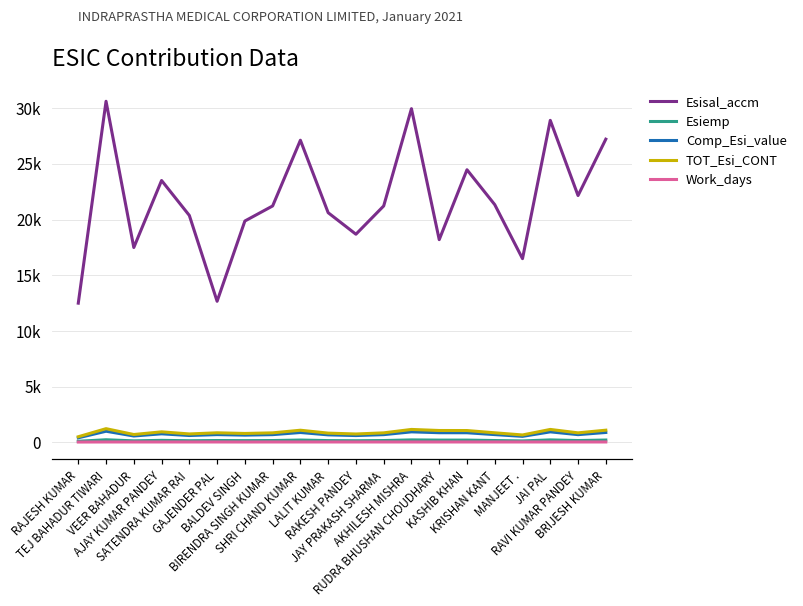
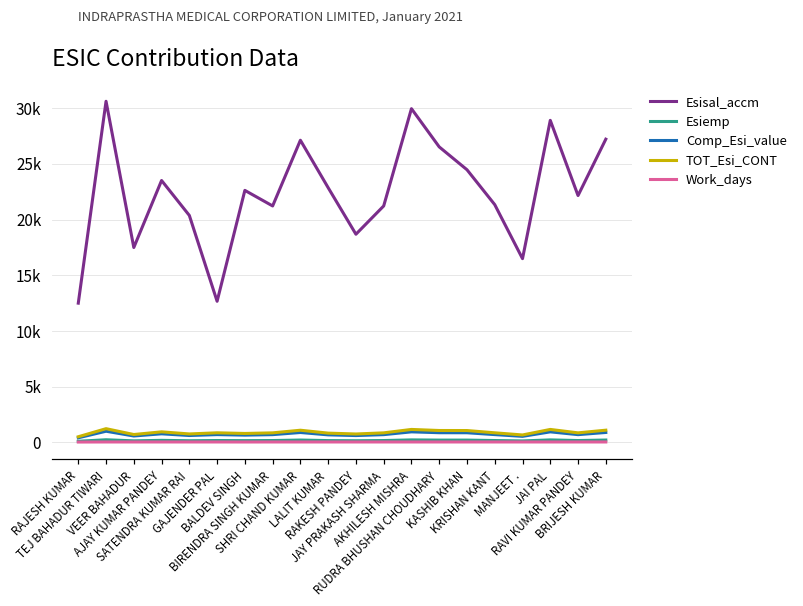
  {
    "Esisal_accm": {
      "RAJESH KUMAR": 12500,
      "TEJ BAHADUR TIWARI": 30600,
      "VEER BAHADUR": 17500,
      "AJAY KUMAR PANDEY": 23500,
      "SATENDRA KUMAR RAI": 20400,
      "GAJENDER PAL": 12700,
-     "BALDEV SINGH": 19900,
+     "BALDEV SINGH": 22600,
      "BIRENDRA SINGH KUMAR": 21200,
      "SHRI CHAND KUMAR": 27100,
-     "LALIT KUMAR": 20600,
+     "LALIT KUMAR": 22900,
      "RAKESH PANDEY": 18700,
      "JAY PRAKASH SHARMA": 21200,
      "AKHILESH MISHRA": 30000,
-     "RUDRA BHUSHAN CHOUDHARY": 18200,
+     "RUDRA BHUSHAN CHOUDHARY": 26500,
      "KASHIB KHAN": 24500,
      "KRISHAN KANT": 21300,
      "MANJEET .": 16500,
      "JAI PAL": 28900,
      "RAVI KUMAR PANDEY": 22200,
      "BRIJESH KUMAR": 27200
    }
  }
